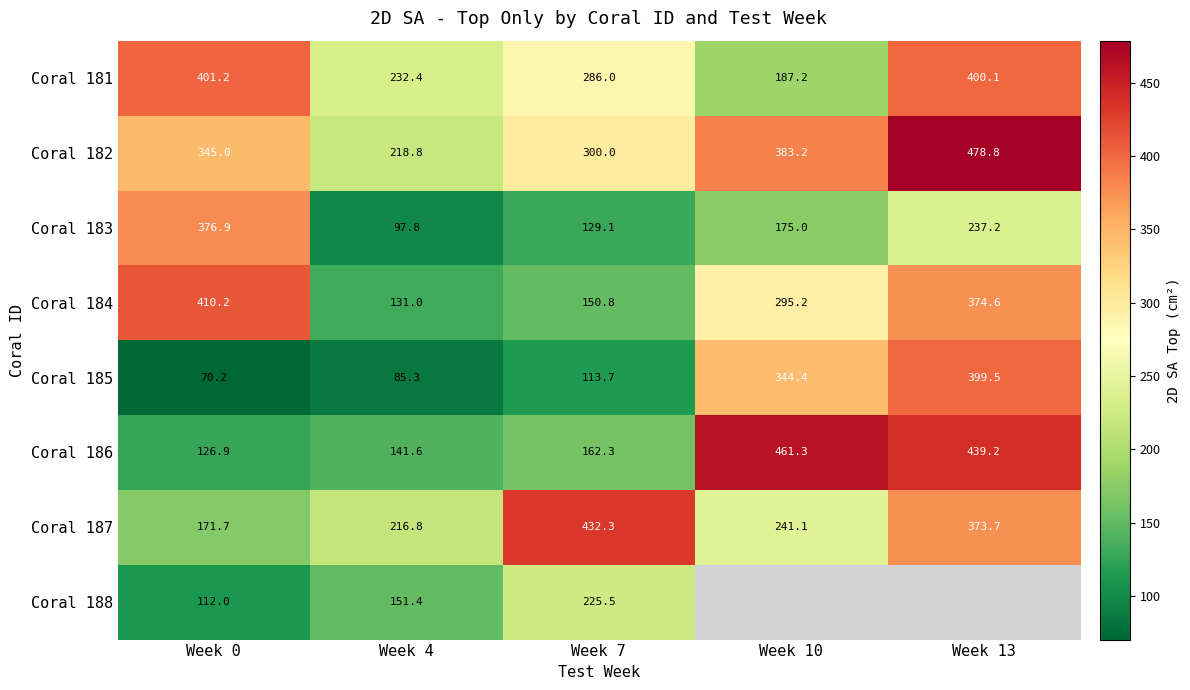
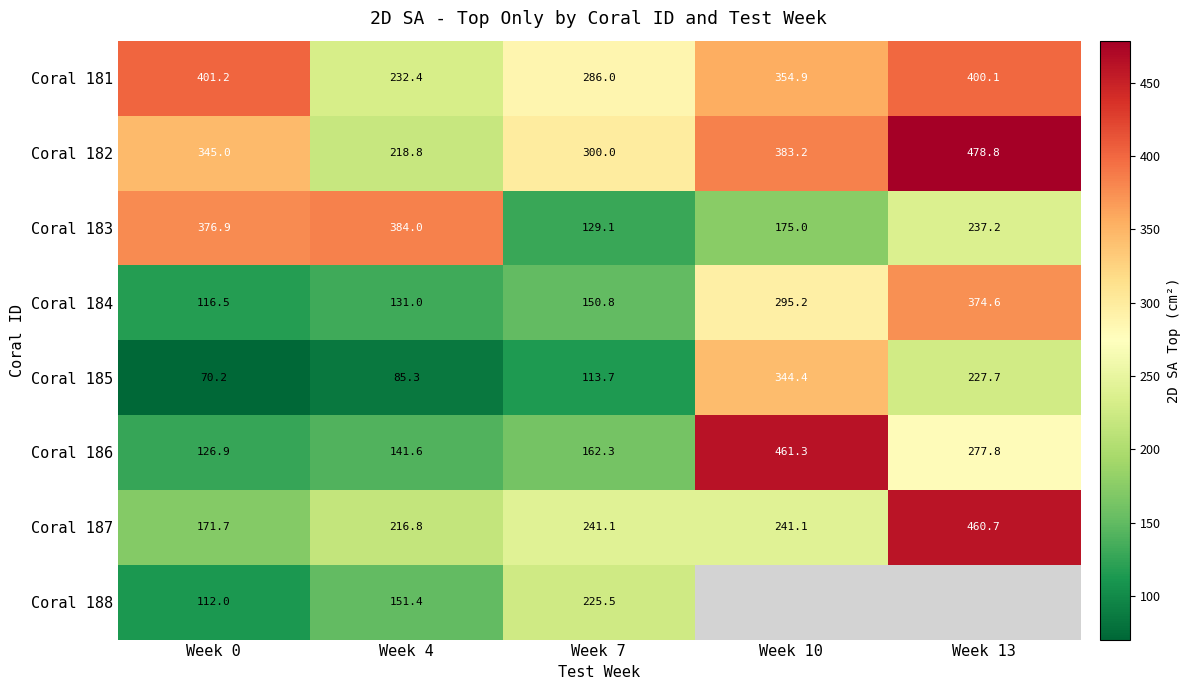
  {
    "Coral 181": {
      "Week 0": 401.2,
      "Week 4": 232.4,
      "Week 7": 286.0,
-     "Week 10": 187.2,
+     "Week 10": 354.9,
      "Week 13": 400.1
    },
    "Coral 182": {
      "Week 0": 345.0,
      "Week 4": 218.8,
      "Week 7": 300.0,
      "Week 10": 383.2,
      "Week 13": 478.8
    },
    "Coral 183": {
      "Week 0": 376.9,
-     "Week 4": 97.8,
+     "Week 4": 384.0,
      "Week 7": 129.1,
      "Week 10": 175.0,
      "Week 13": 237.2
    },
    "Coral 184": {
-     "Week 0": 410.2,
+     "Week 0": 116.5,
      "Week 4": 131.0,
      "Week 7": 150.8,
      "Week 10": 295.2,
      "Week 13": 374.6
    },
    "Coral 185": {
      "Week 0": 70.2,
      "Week 4": 85.3,
      "Week 7": 113.7,
      "Week 10": 344.4,
-     "Week 13": 399.5
+     "Week 13": 227.7
    },
    "Coral 186": {
      "Week 0": 126.9,
      "Week 4": 141.6,
      "Week 7": 162.3,
      "Week 10": 461.3,
-     "Week 13": 439.2
+     "Week 13": 277.8
    },
    "Coral 187": {
      "Week 0": 171.7,
      "Week 4": 216.8,
-     "Week 7": 432.3,
+     "Week 7": 241.1,
      "Week 10": 241.1,
-     "Week 13": 373.7
+     "Week 13": 460.7
    },
    "Coral 188": {
      "Week 0": 112.0,
      "Week 4": 151.4,
      "Week 7": 225.5
    }
  }
